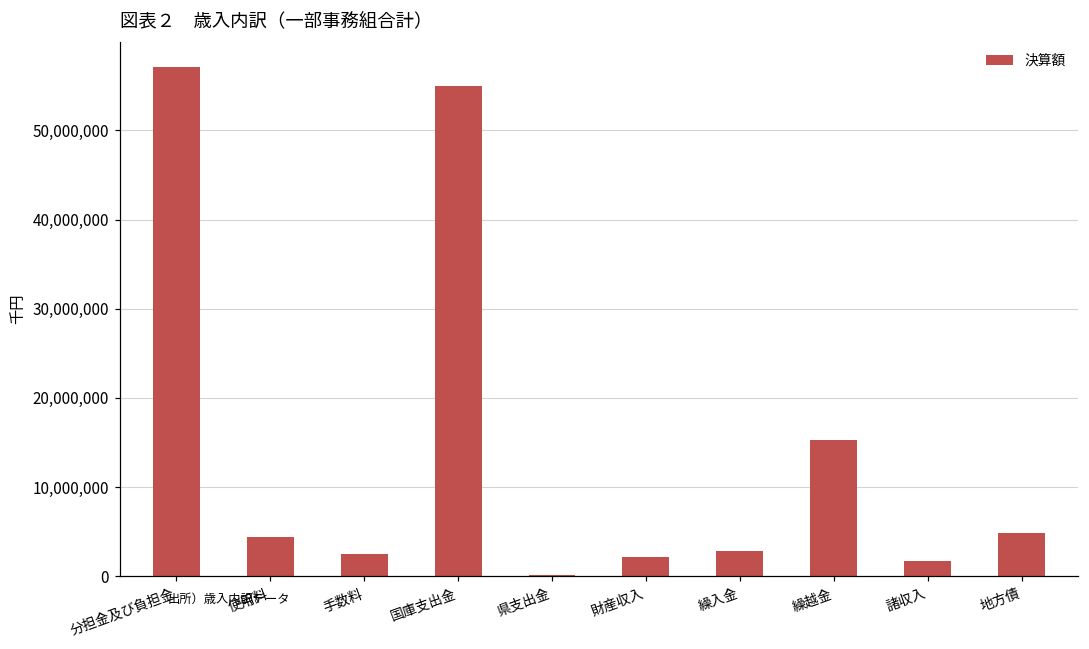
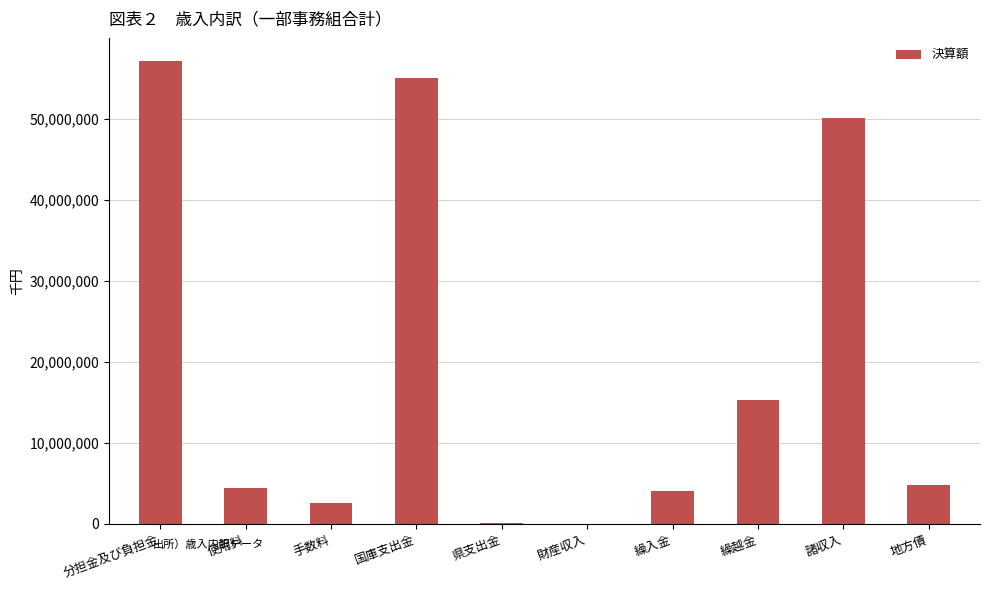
  {
    "分担金及び負担金": "57,000,000",
    "使用料": "4,000,000",
    "手数料": "3,000,000",
    "国庫支出金": "55,000,000",
-   "財産収入": "2,000,000",
-   "繰入金": "3,000,000",
+   "財産収入": "0",
+   "繰入金": "4,000,000",
    "繰越金": "15,000,000",
-   "諸収入": "2,000,000",
+   "諸収入": "50,000,000",
    "地方債": "5,000,000"
  }
